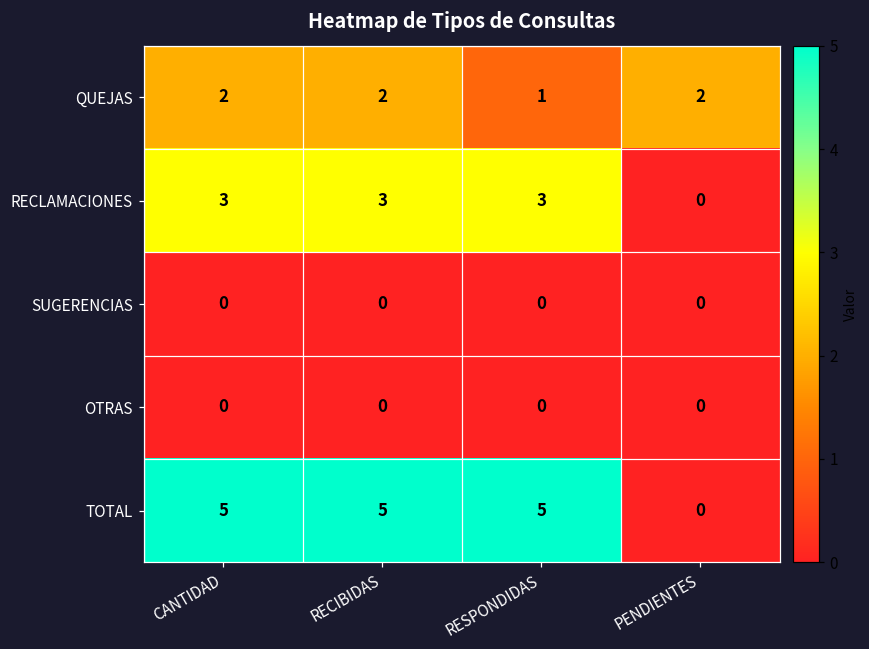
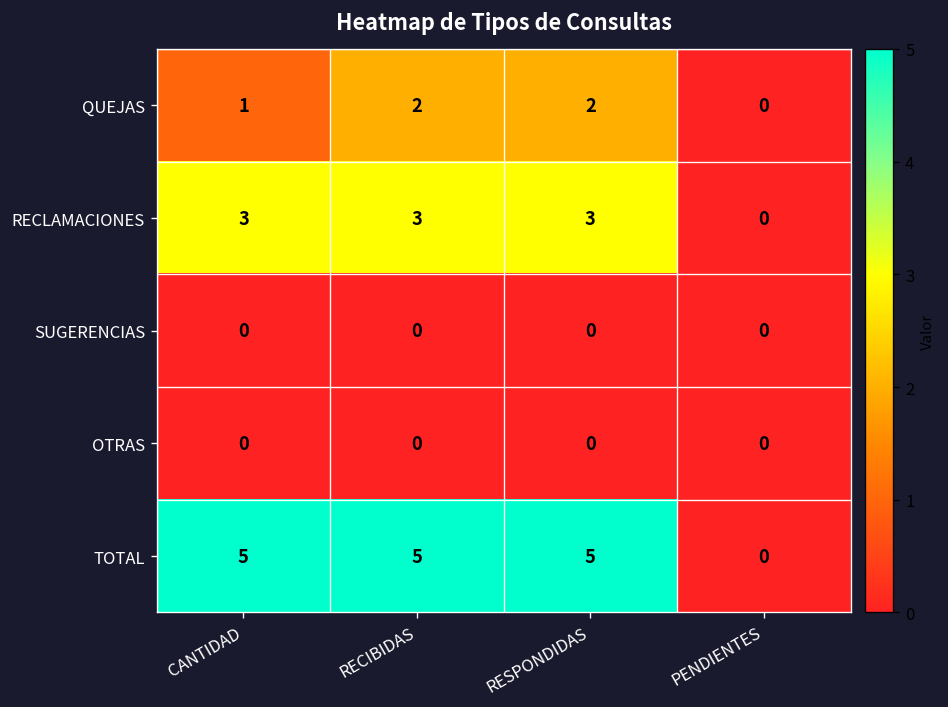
  {
    "QUEJAS": {
-     "CANTIDAD": 2,
+     "CANTIDAD": 1,
      "RECIBIDAS": 2,
-     "RESPONDIDAS": 1,
-     "PENDIENTES": 2
+     "RESPONDIDAS": 2,
+     "PENDIENTES": 0
    },
    "RECLAMACIONES": {
      "CANTIDAD": 3,
      "RECIBIDAS": 3,
      "RESPONDIDAS": 3,
      "PENDIENTES": 0
    },
    "SUGERENCIAS": {
      "CANTIDAD": 0,
      "RECIBIDAS": 0,
      "RESPONDIDAS": 0,
      "PENDIENTES": 0
    },
    "OTRAS": {
      "CANTIDAD": 0,
      "RECIBIDAS": 0,
      "RESPONDIDAS": 0,
      "PENDIENTES": 0
    },
    "TOTAL": {
      "CANTIDAD": 5,
      "RECIBIDAS": 5,
      "RESPONDIDAS": 5,
      "PENDIENTES": 0
    }
  }
